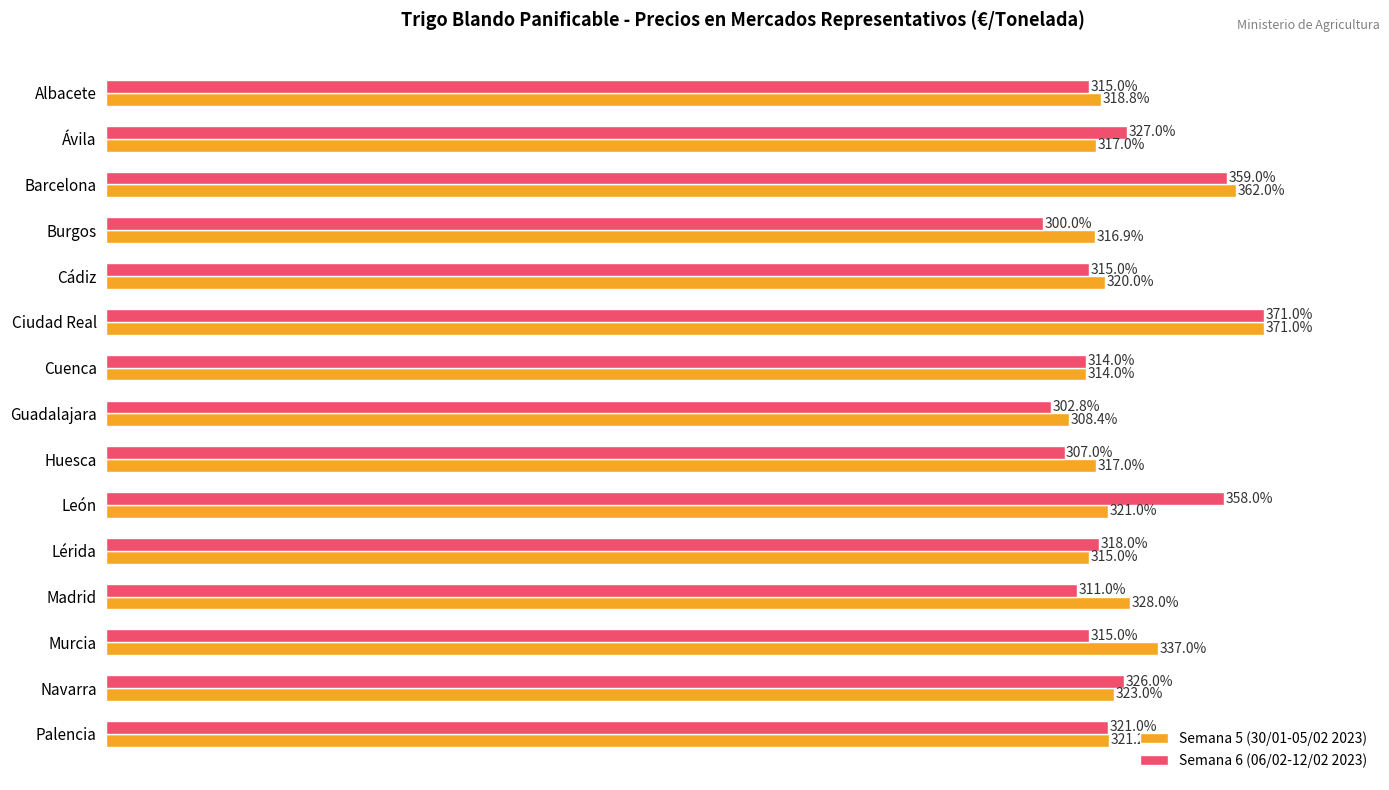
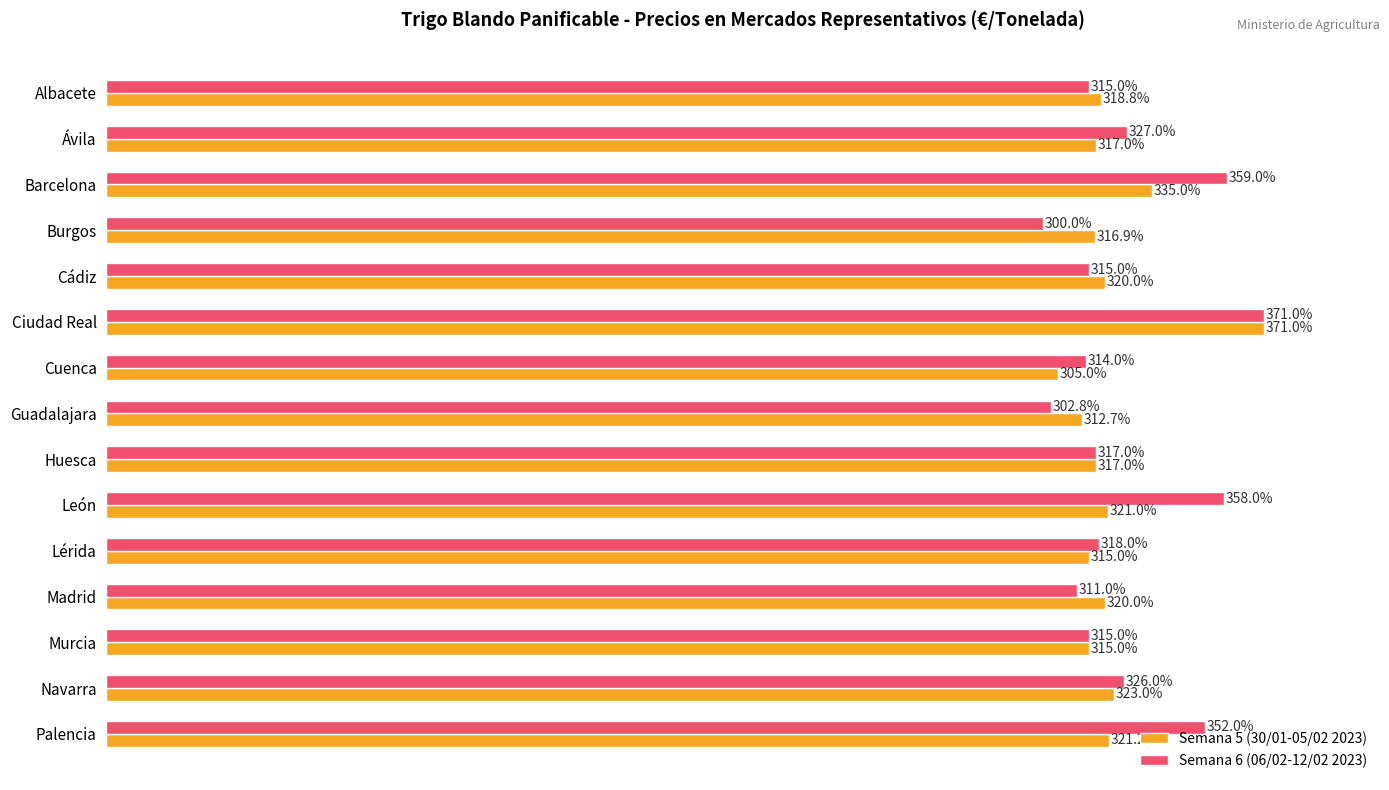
  {
    "Semana 5 (30/01-05/02 2023)": {
      "Albacete": "318.8%",
      "Ávila": "317.0%",
-     "Barcelona": "362.0%",
+     "Barcelona": "335.0%",
      "Burgos": "316.9%",
      "Cádiz": "320.0%",
      "Ciudad Real": "371.0%",
-     "Cuenca": "314.0%",
-     "Guadalajara": "308.4%",
+     "Cuenca": "305.0%",
+     "Guadalajara": "312.7%",
      "Huesca": "317.0%",
      "León": "321.0%",
      "Lérida": "315.0%",
-     "Madrid": "328.0%",
-     "Murcia": "337.0%",
+     "Madrid": "320.0%",
+     "Murcia": "315.0%",
      "Navarra": "323.0%",
      "Palencia": "321.2%"
    },
    "Semana 6 (06/02-12/02 2023)": {
      "Albacete": "315.0%",
      "Ávila": "327.0%",
      "Barcelona": "359.0%",
      "Burgos": "300.0%",
      "Cádiz": "315.0%",
      "Ciudad Real": "371.0%",
      "Cuenca": "314.0%",
      "Guadalajara": "302.8%",
-     "Huesca": "307.0%",
+     "Huesca": "317.0%",
      "León": "358.0%",
      "Lérida": "318.0%",
      "Madrid": "311.0%",
      "Murcia": "315.0%",
      "Navarra": "326.0%",
-     "Palencia": "321.0%"
+     "Palencia": "352.0%"
    }
  }
